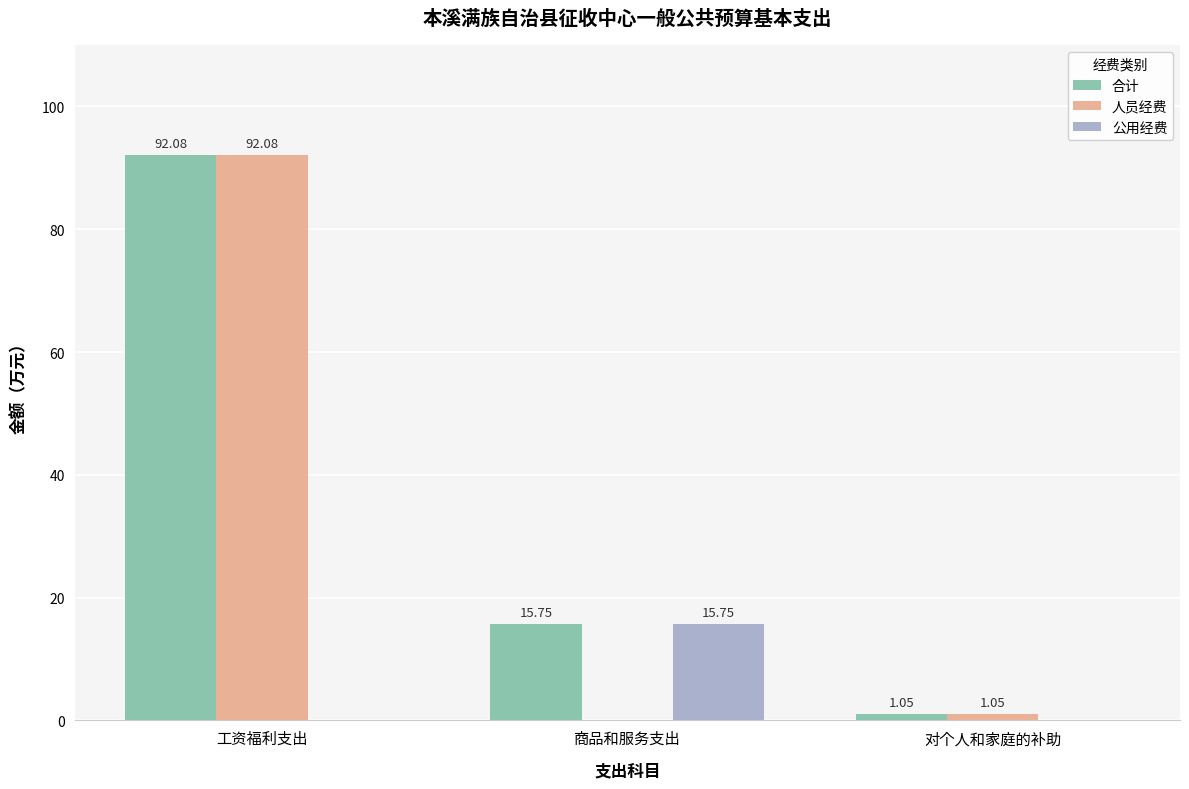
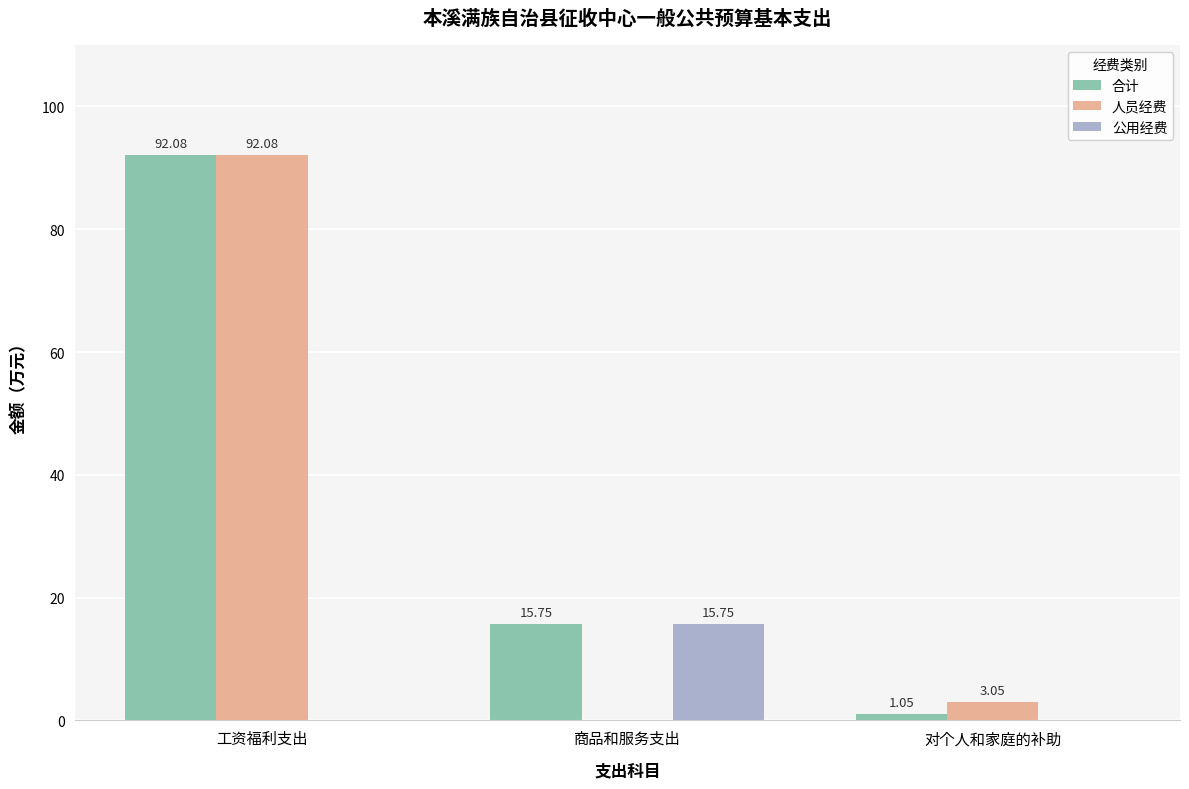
  {
    "人员经费": {
      "工资福利支出": 92.08,
-     "对个人和家庭的补助": 1.05
+     "对个人和家庭的补助": 3.05
    }
  }
